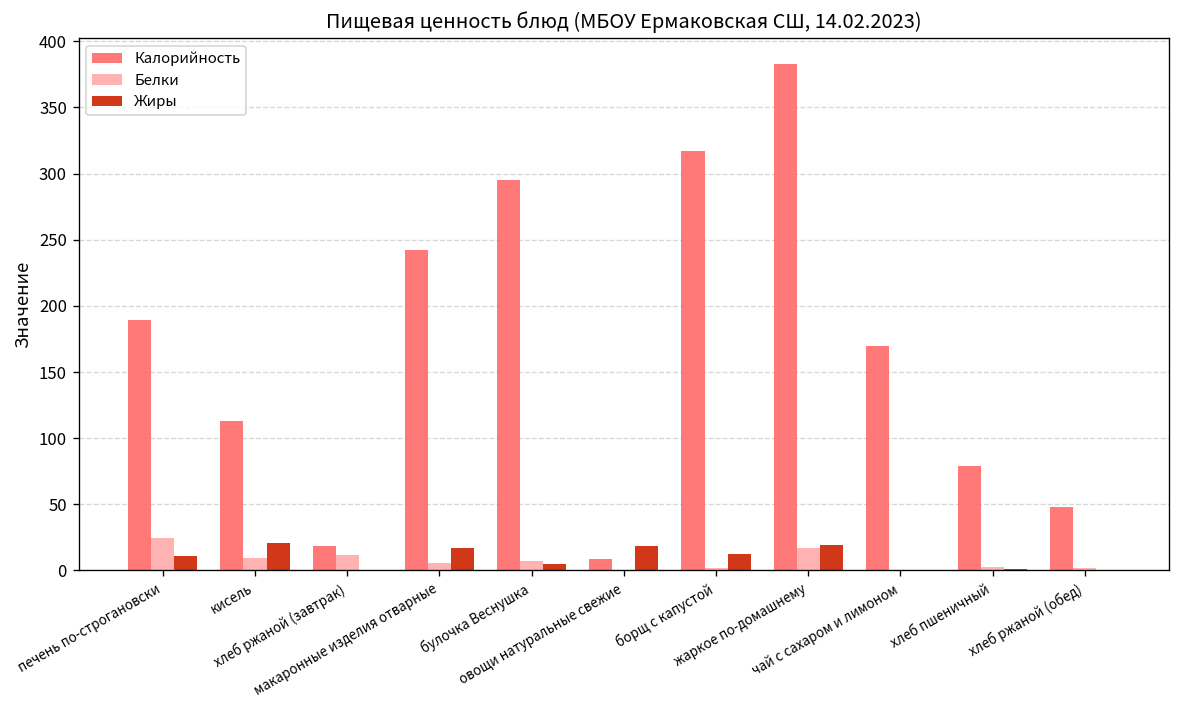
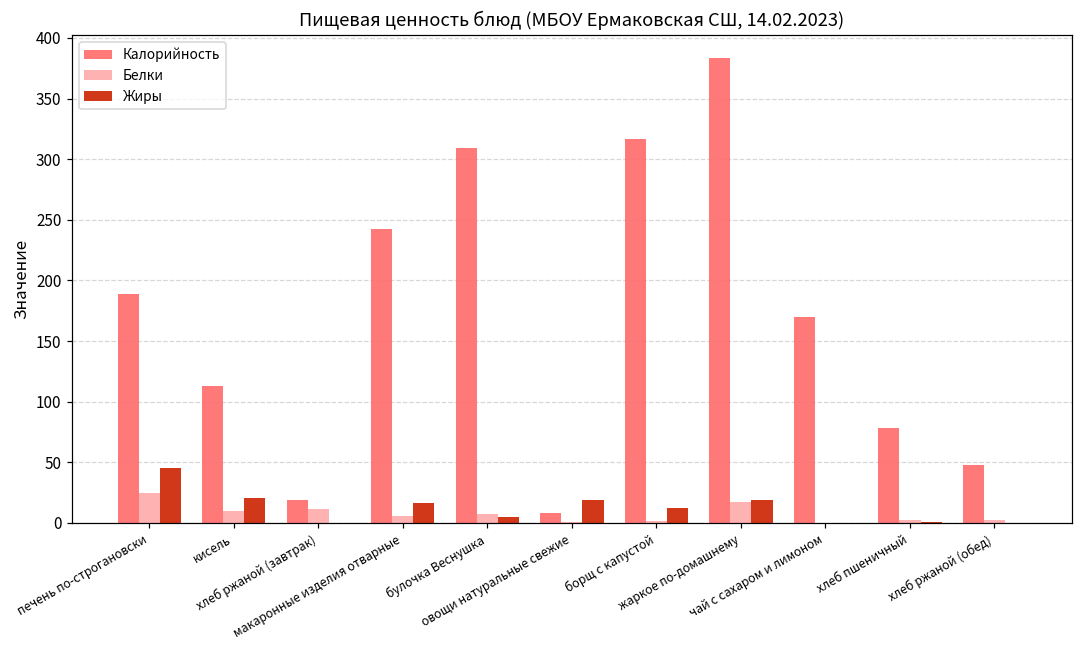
  {
    "Калорийность": {
      "печень по-строгановски": 189,
      "кисель": 113,
      "хлеб ржаной (завтрак)": 19,
      "макаронные изделия отварные": 242,
-     "булочка Веснушка": 295,
+     "булочка Веснушка": 309,
      "овощи натуральные свежие": 8,
      "борщ с капустой": 317,
      "жаркое по-домашнему": 383,
      "чай с сахаром и лимоном": 170,
      "хлеб пшеничный": 79,
      "хлеб ржаной (обед)": 48
    },
    "Белки": {
      "печень по-строгановски": 25,
      "кисель": 10,
      "хлеб ржаной (завтрак)": 12,
      "макаронные изделия отварные": 5,
      "булочка Веснушка": 7,
      "жаркое по-домашнему": 17,
      "хлеб пшеничный": 2
    },
    "Жиры": {
-     "печень по-строгановски": 11,
+     "печень по-строгановски": 45,
      "кисель": 21,
      "макаронные изделия отварные": 17,
      "булочка Веснушка": 5,
      "овощи натуральные свежие": 19,
      "борщ с капустой": 13,
      "жаркое по-домашнему": 19,
      "хлеб ржаной (обед)": 0
    }
  }
